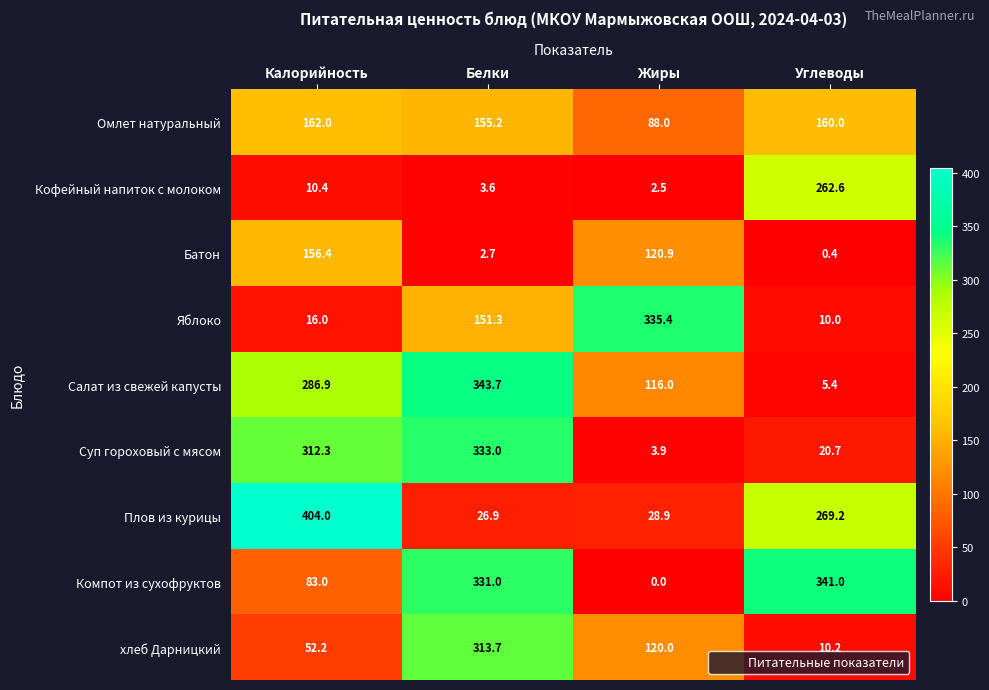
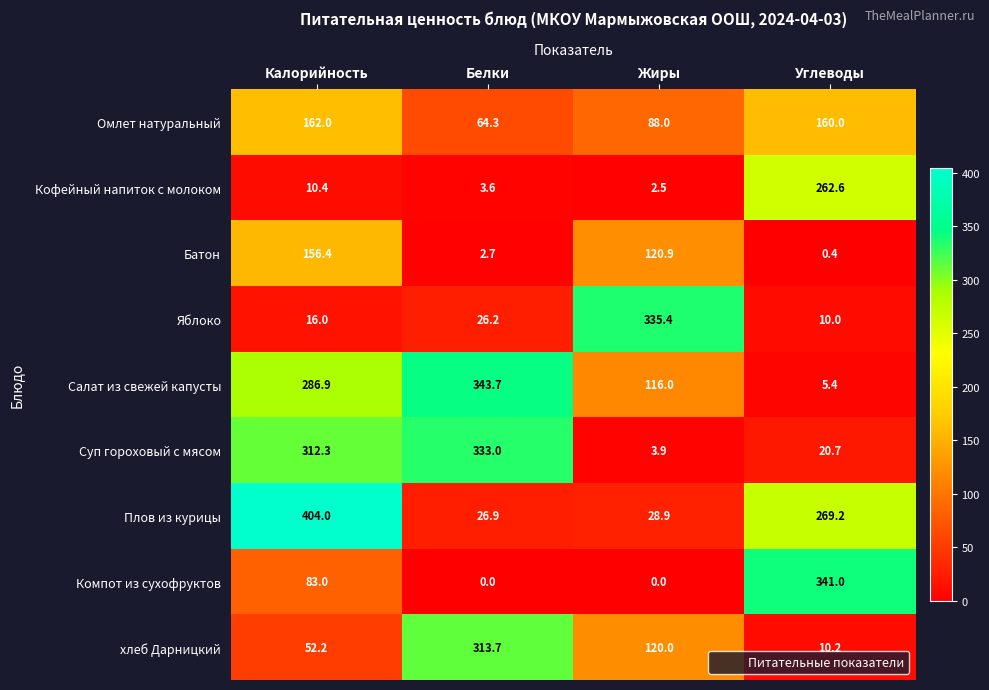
  {
    "Омлет натуральный": {
      "Калорийность": 162.0,
-     "Белки": 155.2,
+     "Белки": 64.3,
      "Жиры": 88.0,
      "Углеводы": 160.0
    },
    "Кофейный напиток с молоком": {
      "Калорийность": 10.4,
      "Белки": 3.6,
      "Жиры": 2.5,
      "Углеводы": 262.6
    },
    "Батон": {
      "Калорийность": 156.4,
      "Белки": 2.7,
      "Жиры": 120.9,
      "Углеводы": 0.4
    },
    "Яблоко": {
      "Калорийность": 16.0,
-     "Белки": 151.3,
+     "Белки": 26.2,
      "Жиры": 335.4,
      "Углеводы": 10.0
    },
    "Салат из свежей капусты": {
      "Калорийность": 286.9,
      "Белки": 343.7,
      "Жиры": 116.0,
      "Углеводы": 5.4
    },
    "Суп гороховый с мясом": {
      "Калорийность": 312.3,
      "Белки": 333.0,
      "Жиры": 3.9,
      "Углеводы": 20.7
    },
    "Плов из курицы": {
      "Калорийность": 404.0,
      "Белки": 26.9,
      "Жиры": 28.9,
      "Углеводы": 269.2
    },
    "Компот из сухофруктов": {
      "Калорийность": 83.0,
-     "Белки": 331.0,
+     "Белки": 0.0,
      "Жиры": 0.0,
      "Углеводы": 341.0
    },
    "хлеб Дарницкий": {
      "Калорийность": 52.2,
      "Белки": 313.7,
      "Жиры": 120.0
    }
  }
